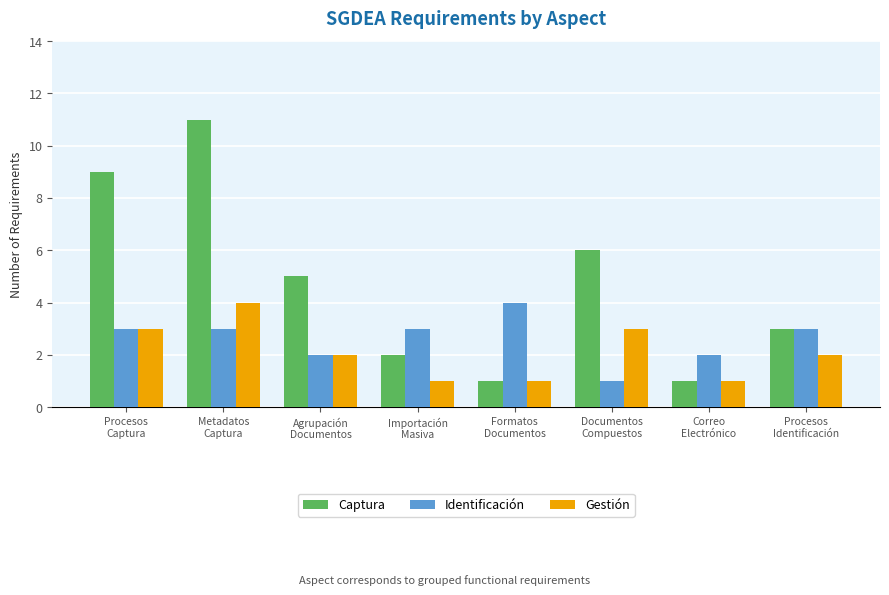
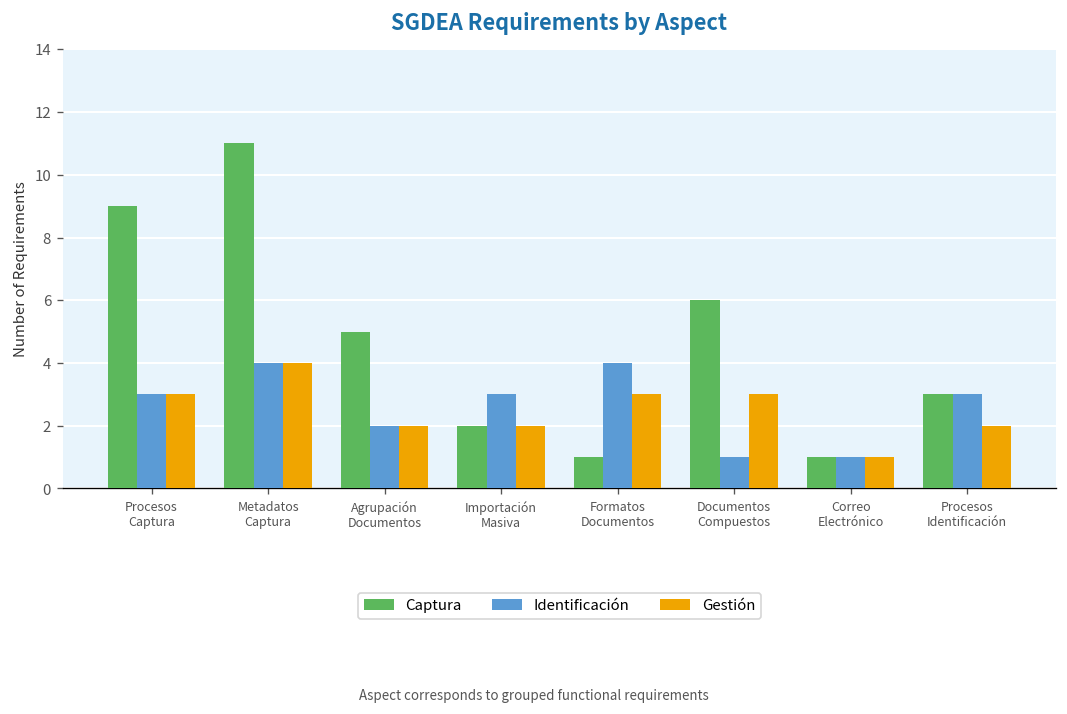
  {
    "Captura": {
      "Procesos Captura": 9,
      "Metadatos Captura": 11,
      "Agrupación Documentos": 5,
      "Importación Masiva": 2,
      "Formatos Documentos": 1,
      "Documentos Compuestos": 6,
      "Correo Electrónico": 1,
      "Procesos Identificación": 3
    },
    "Identificación": {
      "Procesos Captura": 3,
-     "Metadatos Captura": 3,
+     "Metadatos Captura": 4,
      "Agrupación Documentos": 2,
      "Importación Masiva": 3,
      "Formatos Documentos": 4,
      "Documentos Compuestos": 1,
-     "Correo Electrónico": 2,
+     "Correo Electrónico": 1,
      "Procesos Identificación": 3
    },
    "Gestión": {
      "Procesos Captura": 3,
      "Metadatos Captura": 4,
      "Agrupación Documentos": 2,
-     "Importación Masiva": 1,
-     "Formatos Documentos": 1,
+     "Importación Masiva": 2,
+     "Formatos Documentos": 3,
      "Documentos Compuestos": 3,
      "Correo Electrónico": 1,
      "Procesos Identificación": 2
    }
  }
